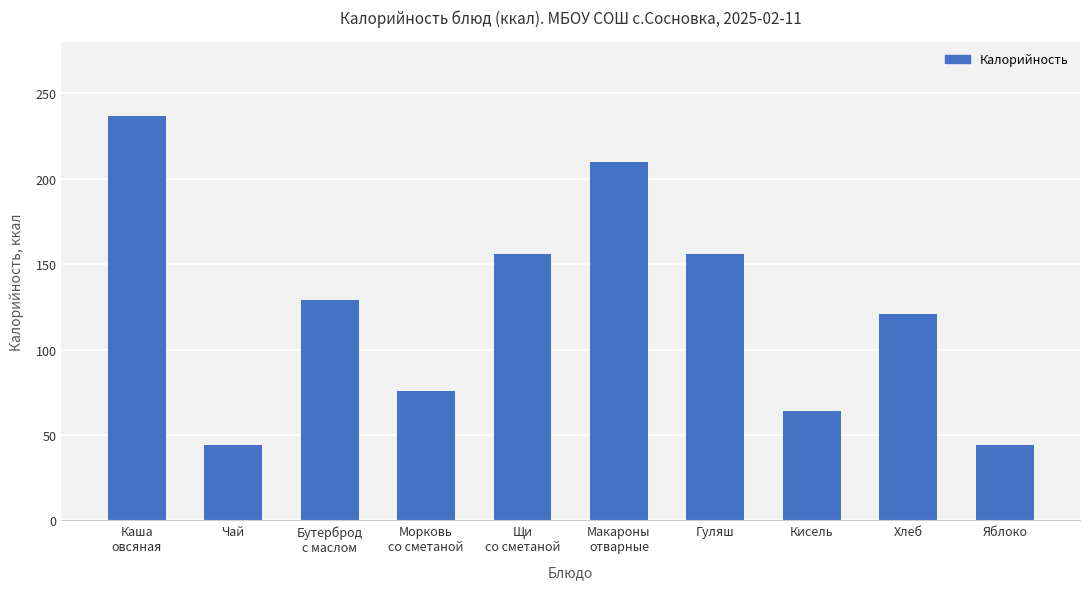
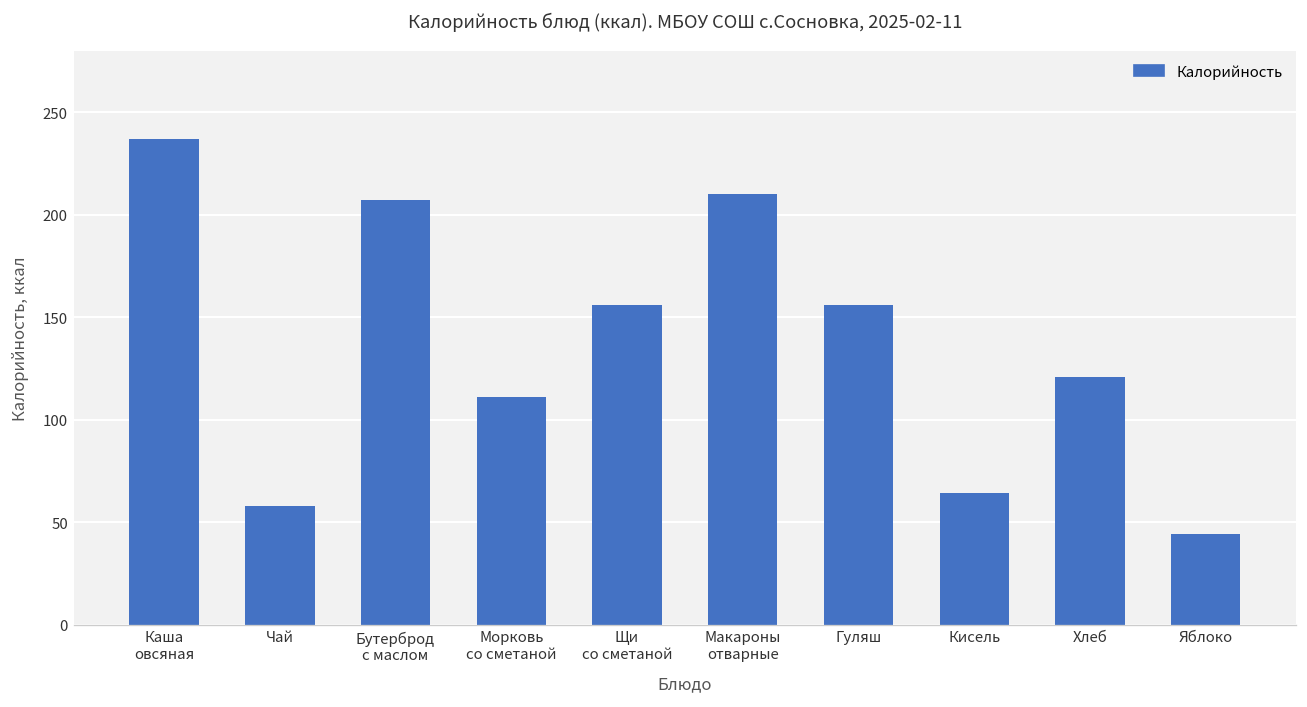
  {
    "Каша овсяная": 237,
-   "Чай": 44,
-   "Бутерброд с маслом": 129,
-   "Морковь со сметаной": 76,
+   "Чай": 58,
+   "Бутерброд с маслом": 207,
+   "Морковь со сметаной": 111,
    "Щи со сметаной": 156,
    "Макароны отварные": 210,
    "Гуляш": 156,
    "Кисель": 64,
    "Хлеб": 121,
    "Яблоко": 44
  }
